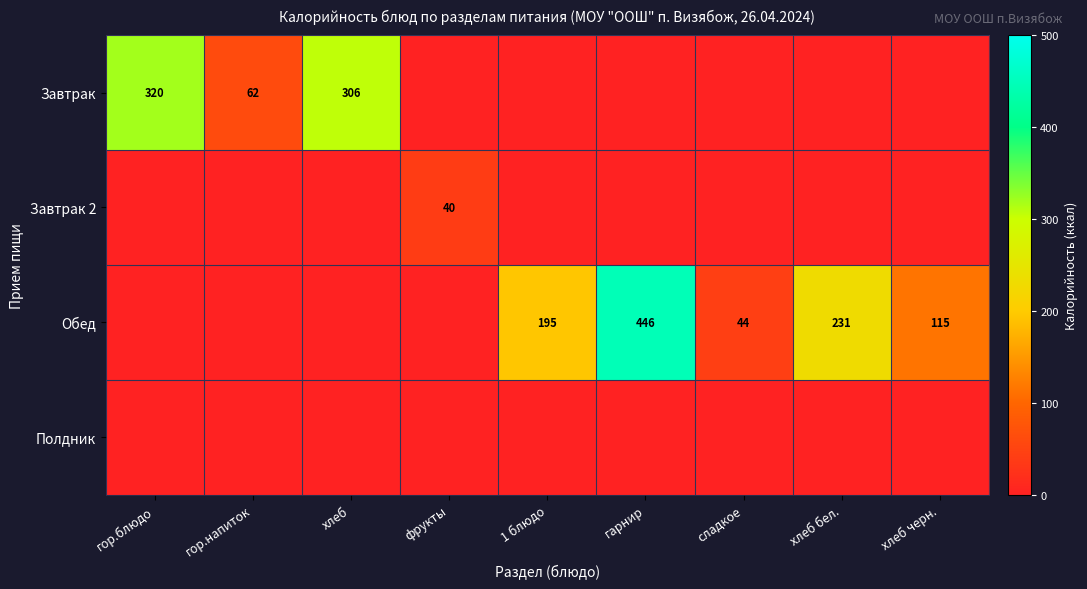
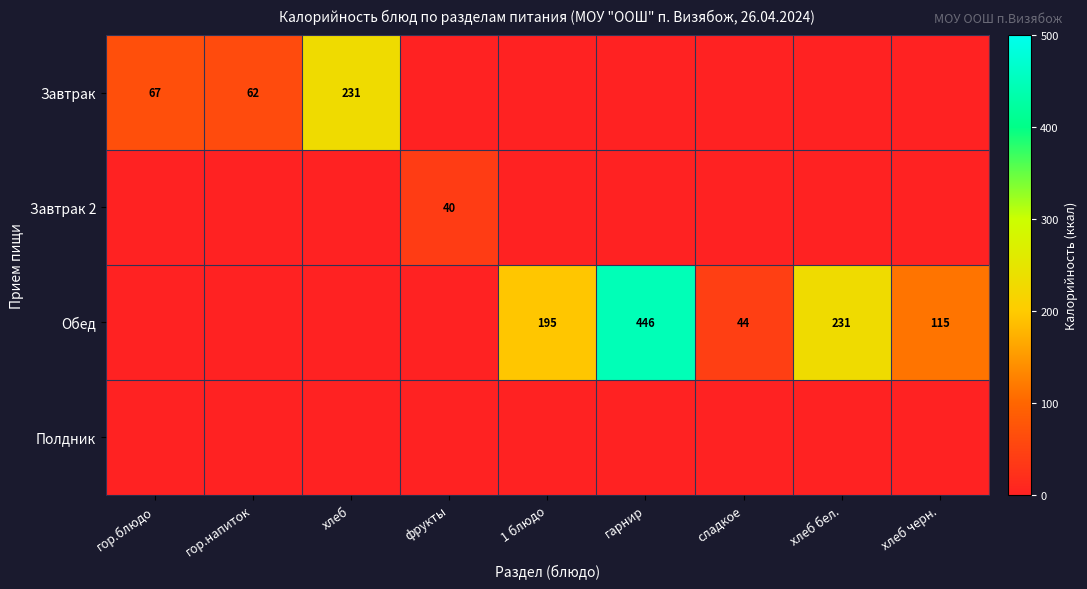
  {
    "Завтрак": {
-     "гор.блюдо": 320,
+     "гор.блюдо": 67,
      "гор.напиток": 62,
-     "хлеб": 306
+     "хлеб": 231
    },
    "Завтрак 2": {
      "фрукты": 40
    },
    "Обед": {
      "1 блюдо": 195,
      "гарнир": 446,
      "сладкое": 44,
      "хлеб бел.": 231,
      "хлеб черн.": 115
    }
  }
